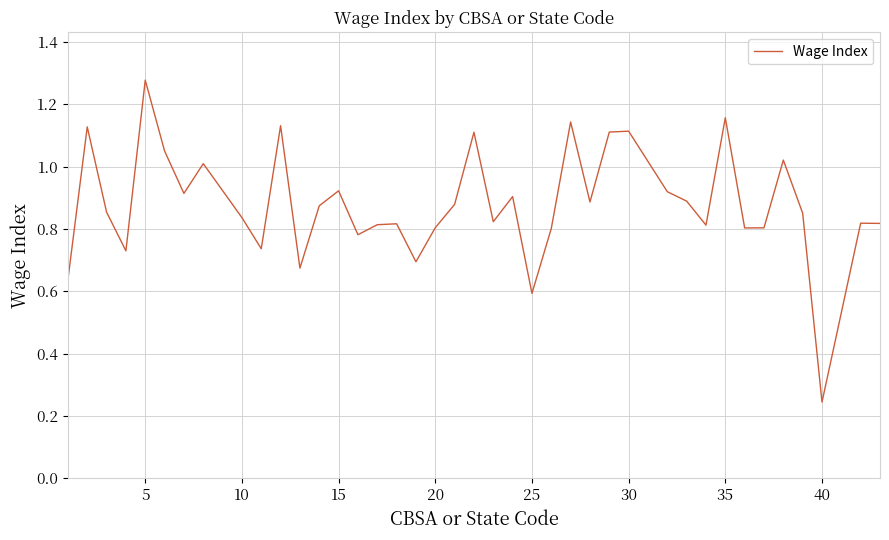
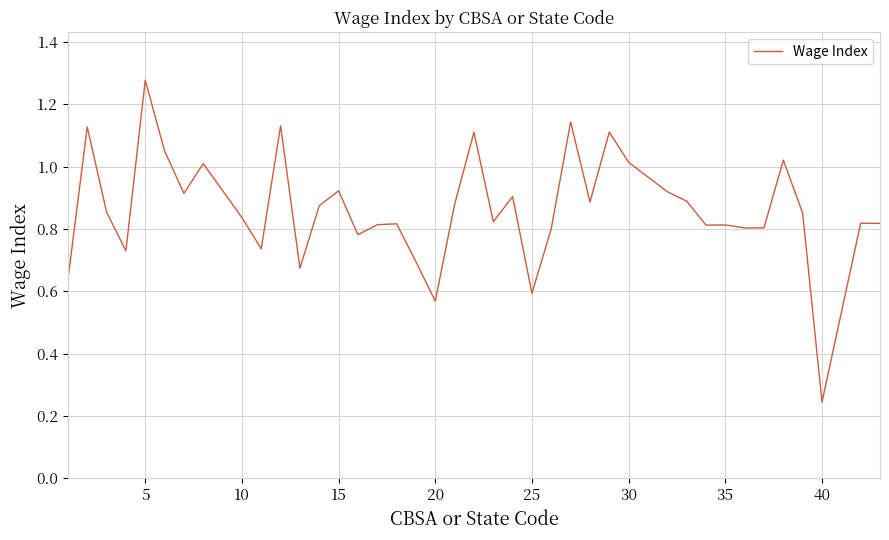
  {
    "5": 1.28,
    "10": 0.84,
    "15": 0.92,
-   "20": 0.80,
+   "20": 0.57,
    "25": 0.59,
-   "30": 1.11,
-   "35": 1.16,
+   "30": 1.01,
+   "35": 0.81,
    "40": 0.24
  }
